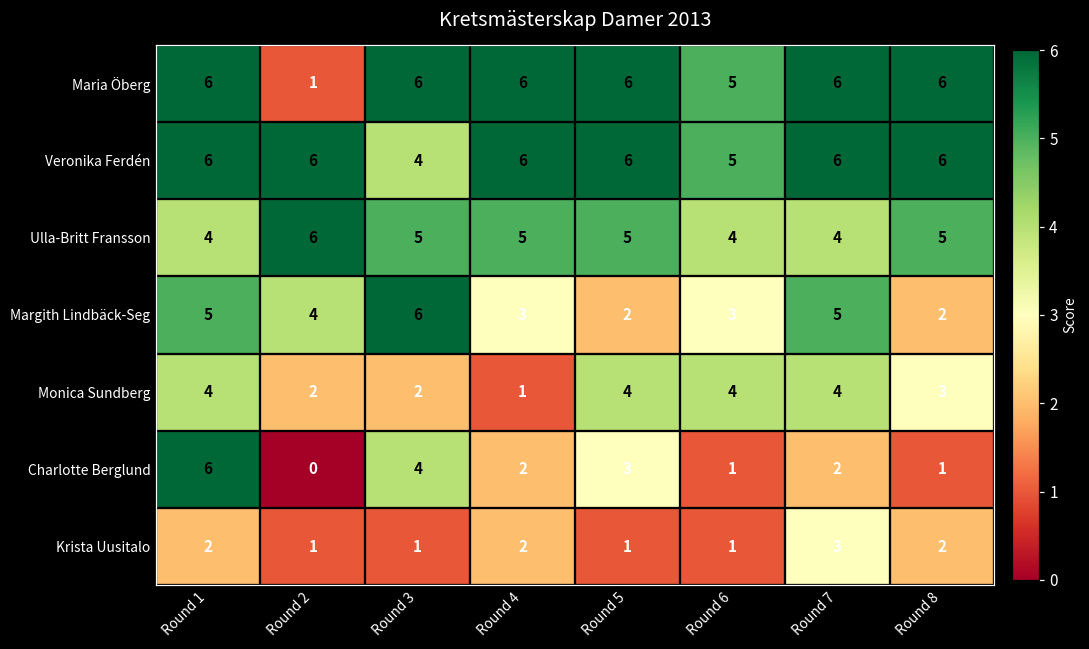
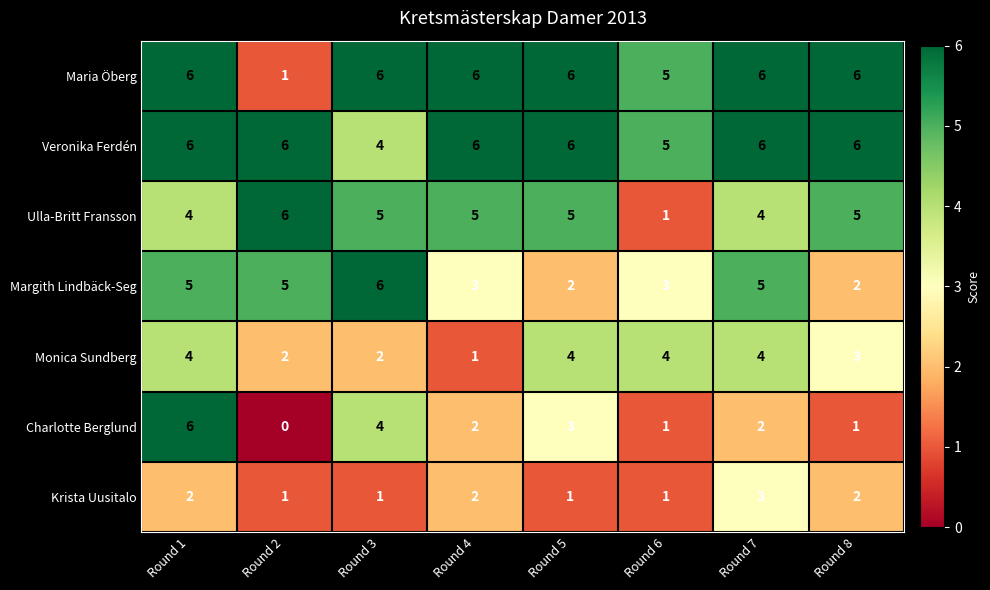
  {
    "Maria Öberg": {
      "Round 1": 6,
      "Round 2": 1,
      "Round 3": 6,
      "Round 4": 6,
      "Round 5": 6,
      "Round 6": 5,
      "Round 7": 6,
      "Round 8": 6
    },
    "Veronika Ferdén": {
      "Round 1": 6,
      "Round 2": 6,
      "Round 3": 4,
      "Round 4": 6,
      "Round 5": 6,
      "Round 6": 5,
      "Round 7": 6,
      "Round 8": 6
    },
    "Ulla-Britt Fransson": {
      "Round 1": 4,
      "Round 2": 6,
      "Round 3": 5,
      "Round 4": 5,
      "Round 5": 5,
-     "Round 6": 4,
+     "Round 6": 1,
      "Round 7": 4,
      "Round 8": 5
    },
    "Margith Lindbäck-Seg": {
      "Round 1": 5,
-     "Round 2": 4,
+     "Round 2": 5,
      "Round 3": 6,
      "Round 4": 3,
      "Round 5": 2,
      "Round 6": 3,
      "Round 7": 5,
      "Round 8": 2
    },
    "Monica Sundberg": {
      "Round 1": 4,
      "Round 2": 2,
      "Round 3": 2,
      "Round 4": 1,
      "Round 5": 4,
      "Round 6": 4,
      "Round 7": 4,
      "Round 8": 3
    },
    "Charlotte Berglund": {
      "Round 1": 6,
      "Round 2": 0,
      "Round 3": 4,
      "Round 4": 2,
      "Round 5": 3,
      "Round 6": 1,
      "Round 7": 2,
      "Round 8": 1
    },
    "Krista Uusitalo": {
      "Round 1": 2,
      "Round 2": 1,
      "Round 3": 1,
      "Round 4": 2,
      "Round 5": 1,
      "Round 6": 1,
      "Round 7": 3,
      "Round 8": 2
    }
  }
